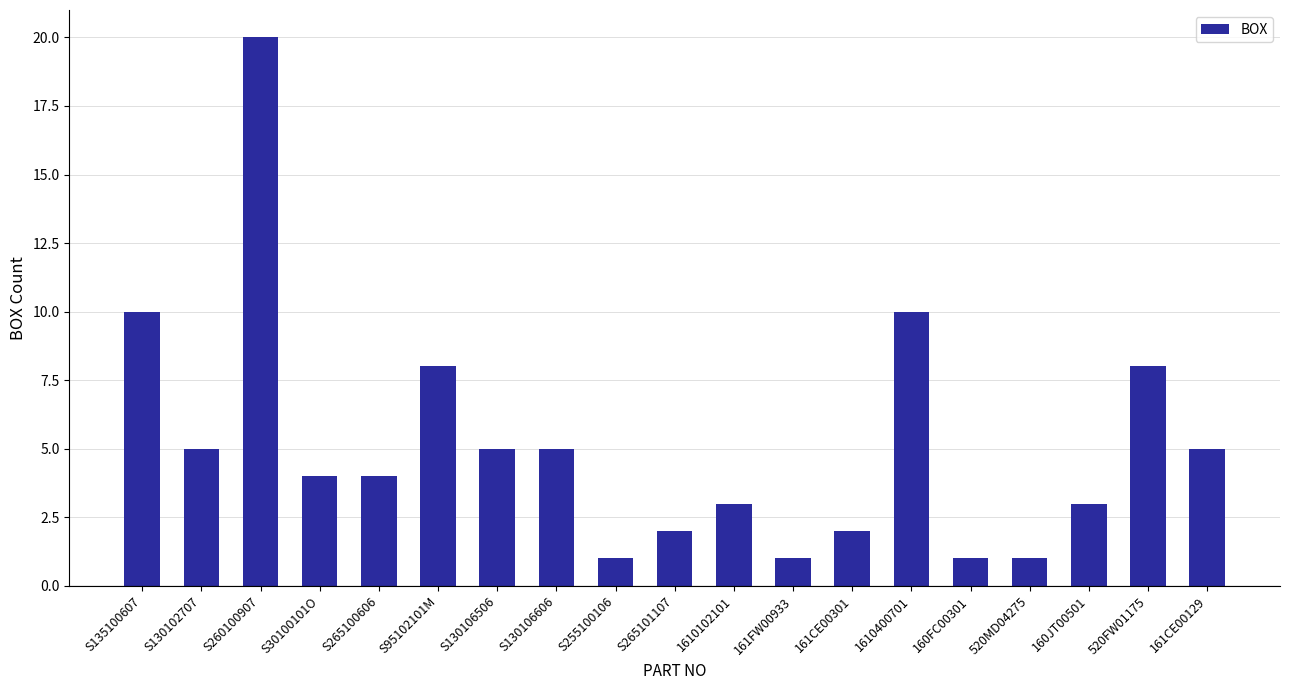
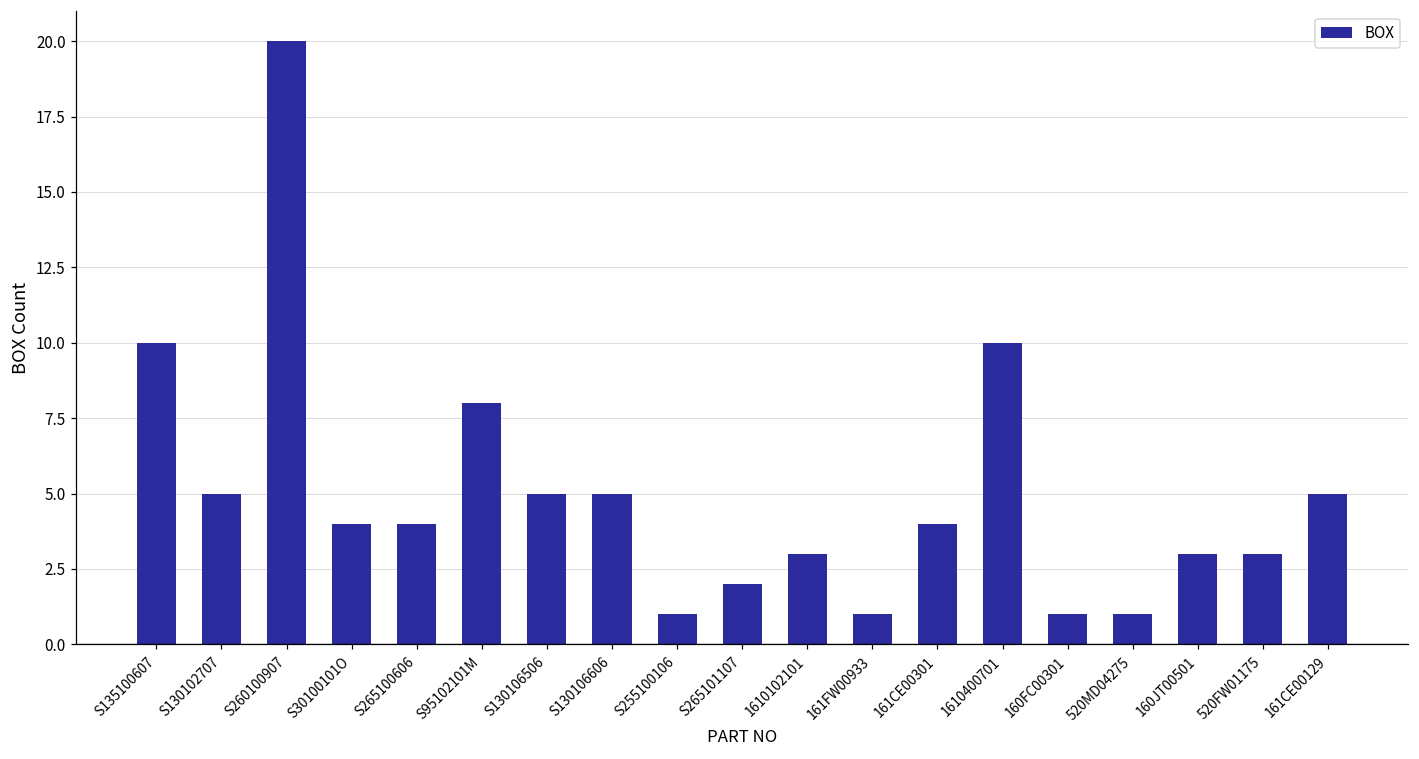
  {
    "S135100607": 10,
    "S130102707": 5,
    "S260100907": 20,
    "S30100101O": 4,
    "S265100606": 4,
    "S95102101M": 8,
    "S130106506": 5,
    "S130106606": 5,
    "S255100106": 1,
    "S265101107": 2,
    "1610102101": 3,
    "161FW00933": 1,
-   "161CE00301": 2,
+   "161CE00301": 4,
    "1610400701": 10,
    "160FC00301": 1,
    "520MD04275": 1,
    "160JT00501": 3,
-   "520FW01175": 8,
+   "520FW01175": 3,
    "161CE00129": 5
  }
